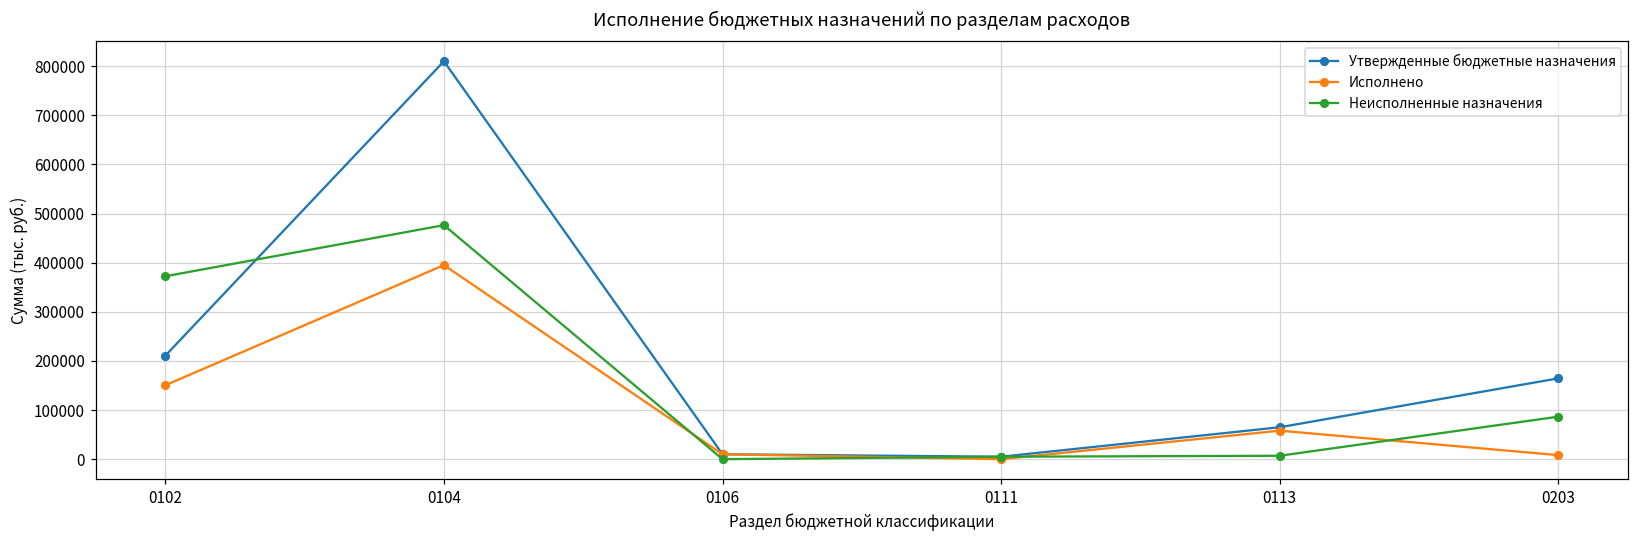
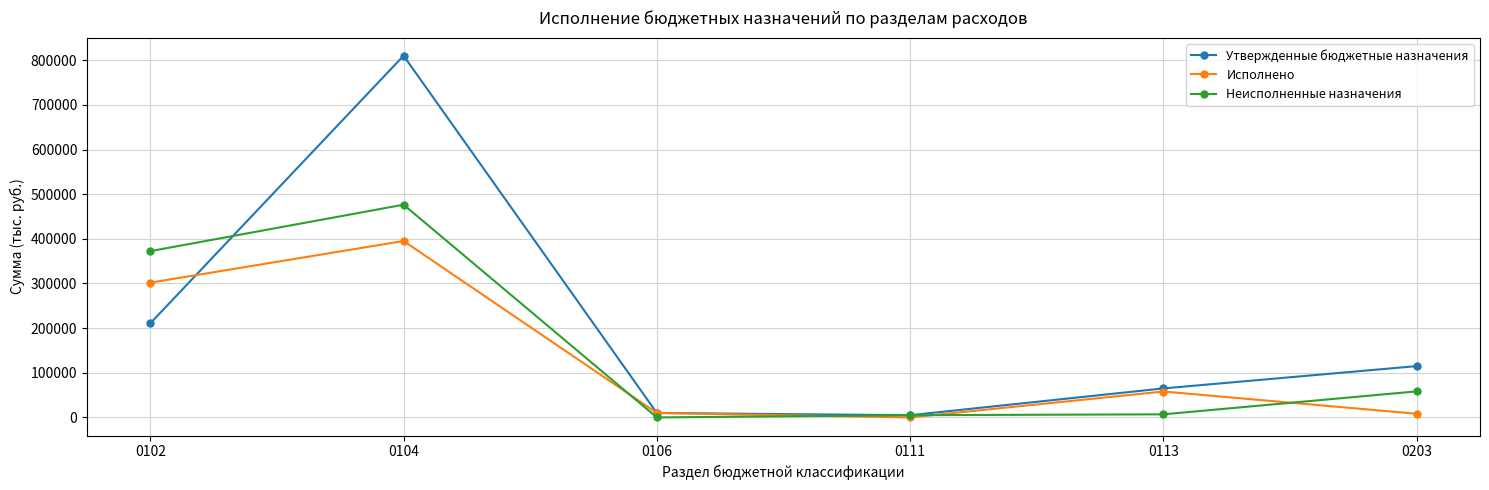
  {
    "Утвержденные бюджетные назначения": {
      "0102": 210000,
      "0104": 810000,
      "0113": 70000,
-     "0203": 160000
+     "0203": 110000
    },
    "Исполнено": {
-     "0102": 150000,
+     "0102": 300000,
      "0104": 400000,
      "0113": 60000,
      "0203": 10000
    },
    "Неисполненные назначения": {
      "0102": 370000,
      "0104": 480000,
      "0106": 0,
      "0113": 10000,
-     "0203": 90000
+     "0203": 60000
    }
  }
